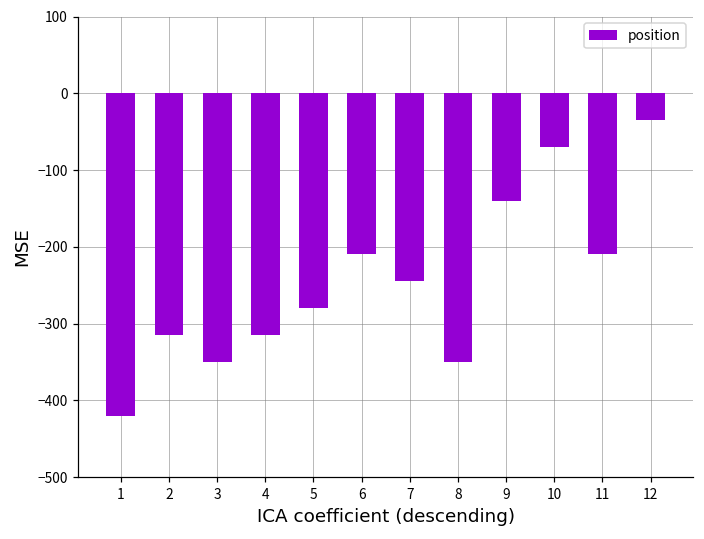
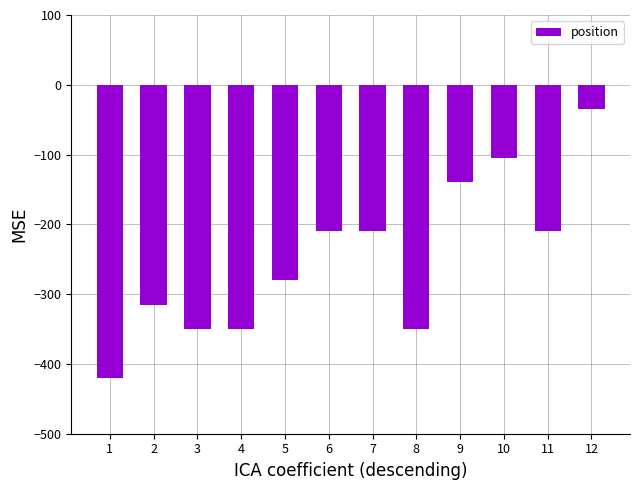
  {
    "1": -420,
    "2": -320,
    "3": -350,
-   "4": -320,
+   "4": -350,
    "5": -280,
    "6": -210,
-   "7": -250,
+   "7": -210,
    "8": -350,
    "9": -140,
-   "10": -70,
+   "10": -110,
    "11": -210,
    "12": -40
  }
